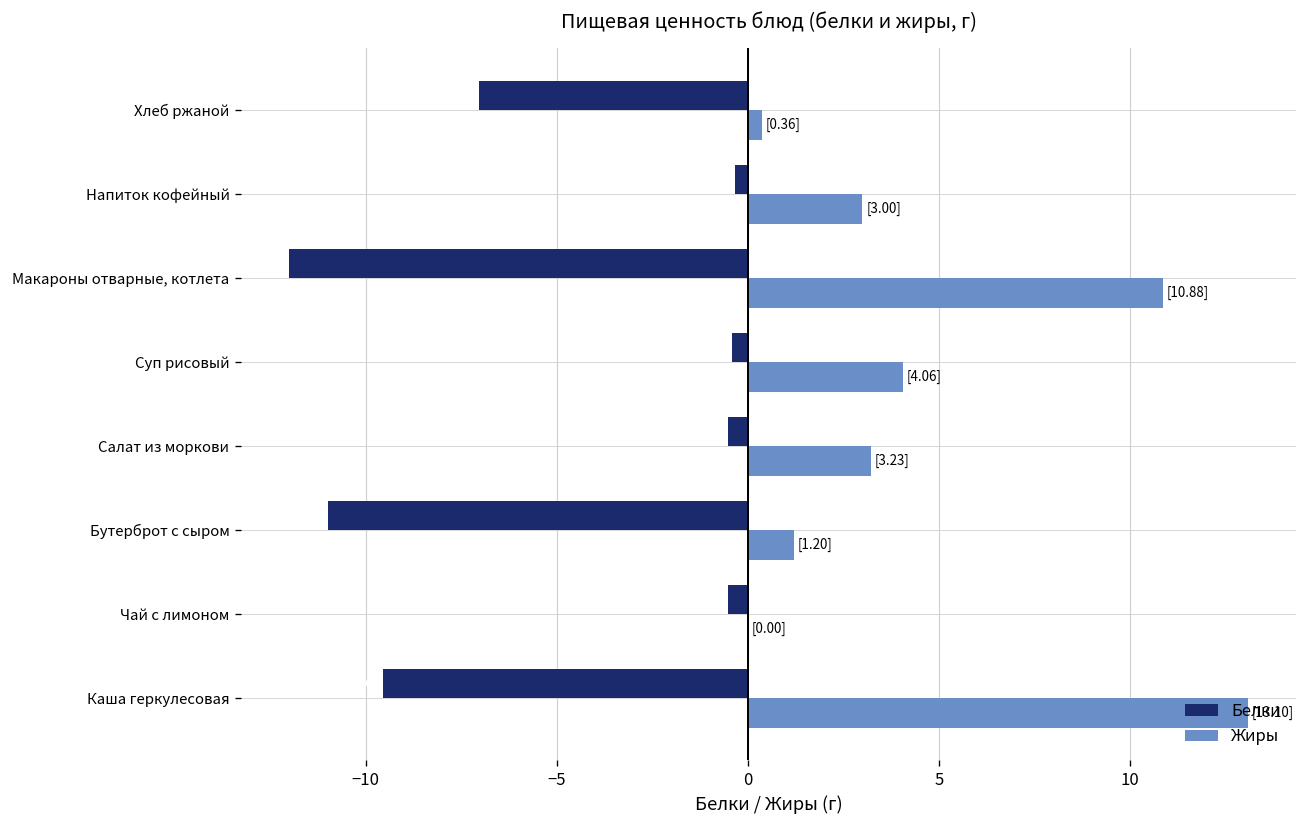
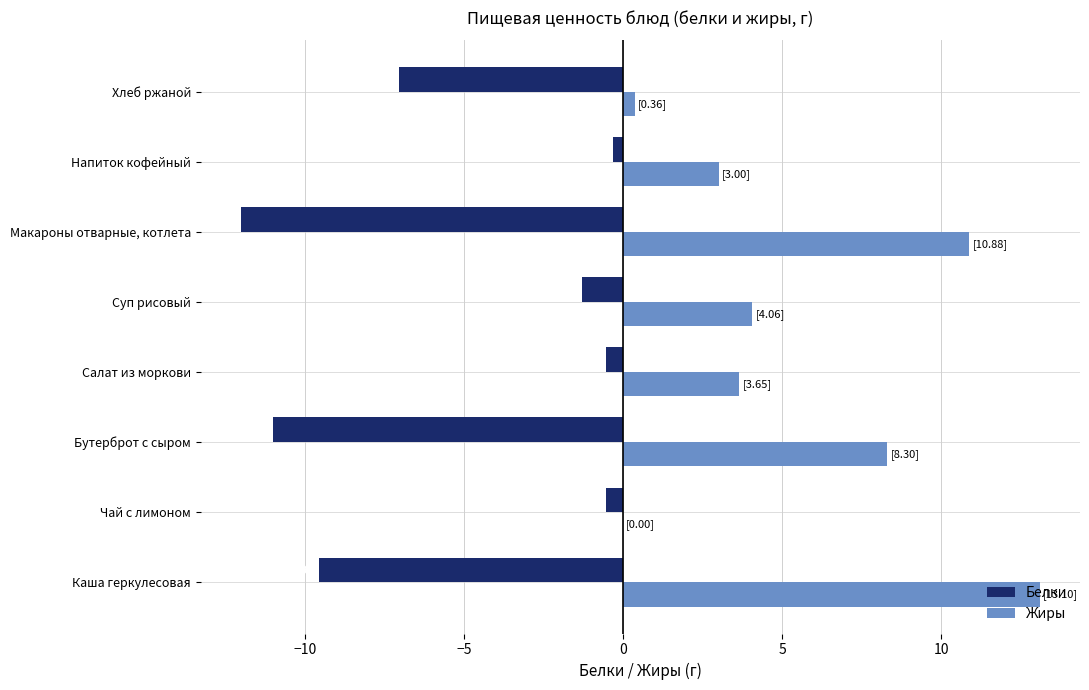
  {
    "Белки": {
      "Хлеб ржаной": "-7.0",
      "Напиток кофейный": "-0.3",
      "Макароны отварные, котлета": "-12.0",
-     "Суп рисовый": "-0.4",
+     "Суп рисовый": "-1.3",
      "Салат из моркови": "-0.5",
      "Бутерброт с сыром": "-11.0",
      "Чай с лимоном": "-0.5",
      "Каша геркулесовая": "-9.6"
    },
    "Жиры": {
      "Хлеб ржаной": "0.36]",
      "Напиток кофейный": "3.00]",
      "Макароны отварные, котлета": "10.88]",
      "Суп рисовый": "4.06]",
-     "Салат из моркови": "3.23]",
-     "Бутерброт с сыром": "1.20]",
+     "Салат из моркови": "3.65]",
+     "Бутерброт с сыром": "8.30]",
      "Чай с лимоном": "0.00]",
      "Каша геркулесовая": "13.10]"
    }
  }
